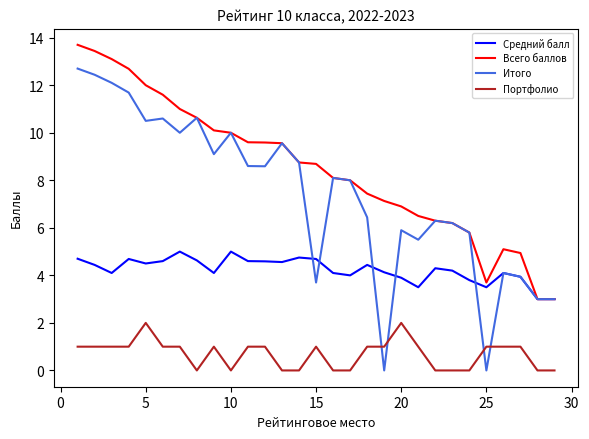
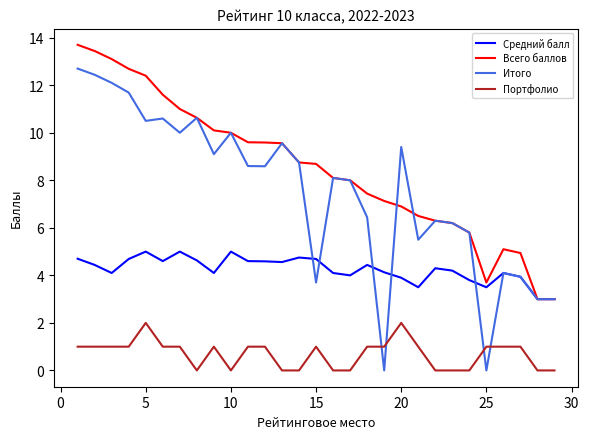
  {
    "Средний балл": {
-     "5": 4.5,
+     "5": 5.0,
      "10": 5.0,
      "15": 4.7,
      "20": 3.9,
      "25": 3.5
    },
    "Всего баллов": {
-     "5": 12.0,
+     "5": 12.4,
      "15": 8.7,
      "20": 6.9,
      "25": 3.7
    },
    "Итого": {
      "5": 10.5,
      "15": 3.7,
-     "20": 5.9,
+     "20": 9.4,
      "25": 0.0
    },
    "Портфолио": {
      "5": 2.0,
      "10": 0.0,
      "15": 1.0,
      "20": 2.0,
      "25": 1.0
    }
  }
